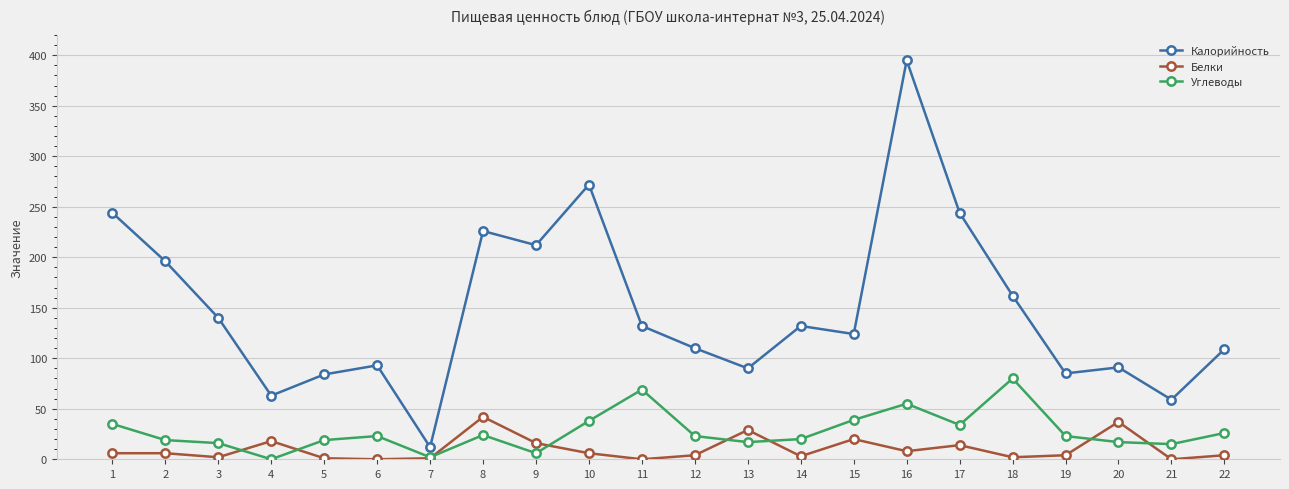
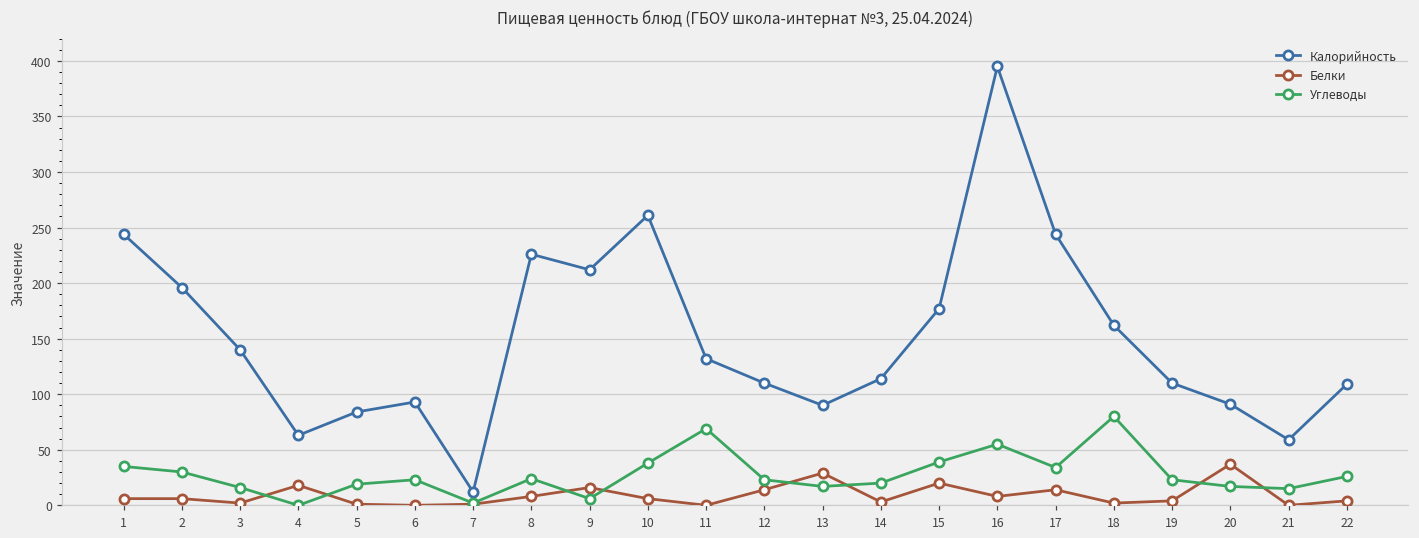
  {
    "Калорийность": {
      "1": 244,
      "2": 196,
      "3": 140,
      "4": 63,
      "5": 84,
      "6": 93,
      "7": 12,
      "8": 226,
      "9": 212,
-     "10": 272,
+     "10": 261,
      "11": 132,
      "12": 110,
      "13": 90,
-     "14": 132,
-     "15": 124,
+     "14": 114,
+     "15": 177,
      "16": 395,
      "17": 244,
      "18": 162,
-     "19": 85,
+     "19": 110,
      "20": 91,
      "21": 59,
      "22": 109
    },
    "Белки": {
      "1": 6,
      "2": 6,
      "3": 2,
      "4": 18,
      "5": 1,
      "6": 0,
-     "8": 42,
+     "8": 8,
      "9": 16,
      "10": 6,
      "11": 0,
-     "12": 4,
+     "12": 14,
      "13": 29,
      "14": 3,
      "15": 20,
      "16": 8,
      "17": 14,
      "18": 2,
      "19": 4,
      "20": 37,
      "21": 0,
      "22": 4
    },
    "Углеводы": {
      "1": 35,
-     "2": 19,
+     "2": 30,
      "3": 16,
      "4": 0,
      "5": 19,
      "6": 23,
      "8": 24,
      "9": 6,
      "10": 38,
      "11": 69,
      "12": 23,
      "13": 17,
      "14": 20,
      "15": 39,
      "16": 55,
      "17": 34,
      "18": 80,
      "19": 23,
      "20": 17,
      "21": 15,
      "22": 26
    }
  }
